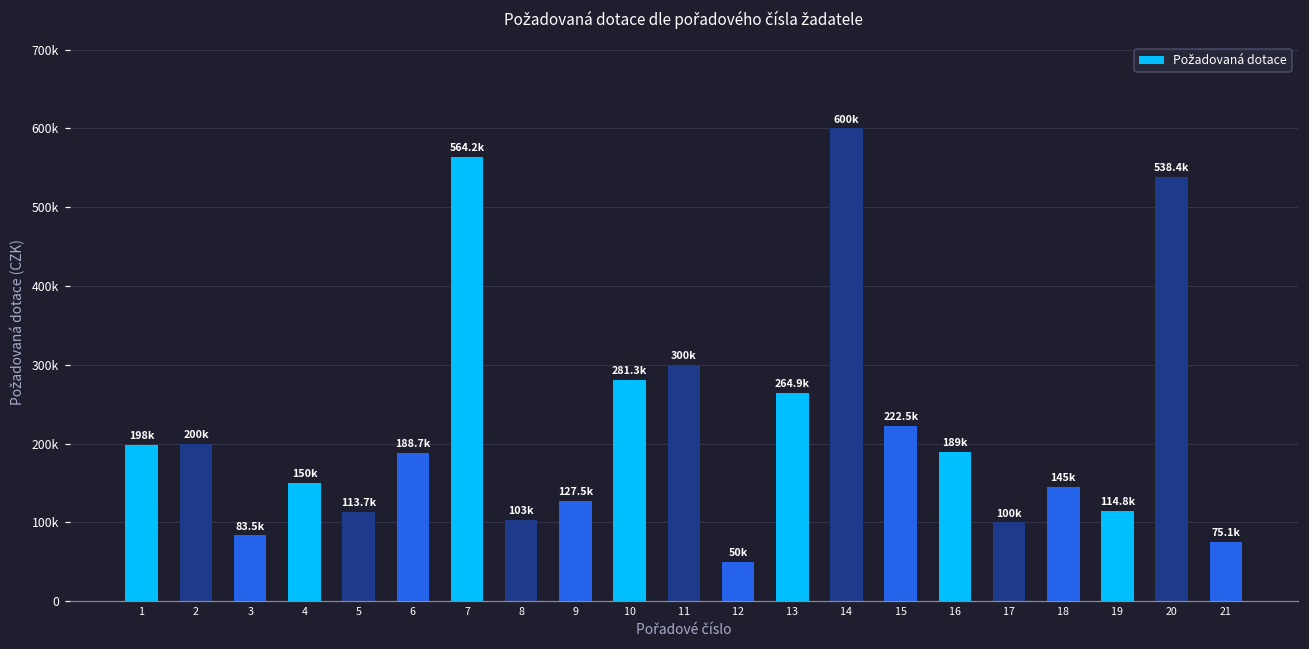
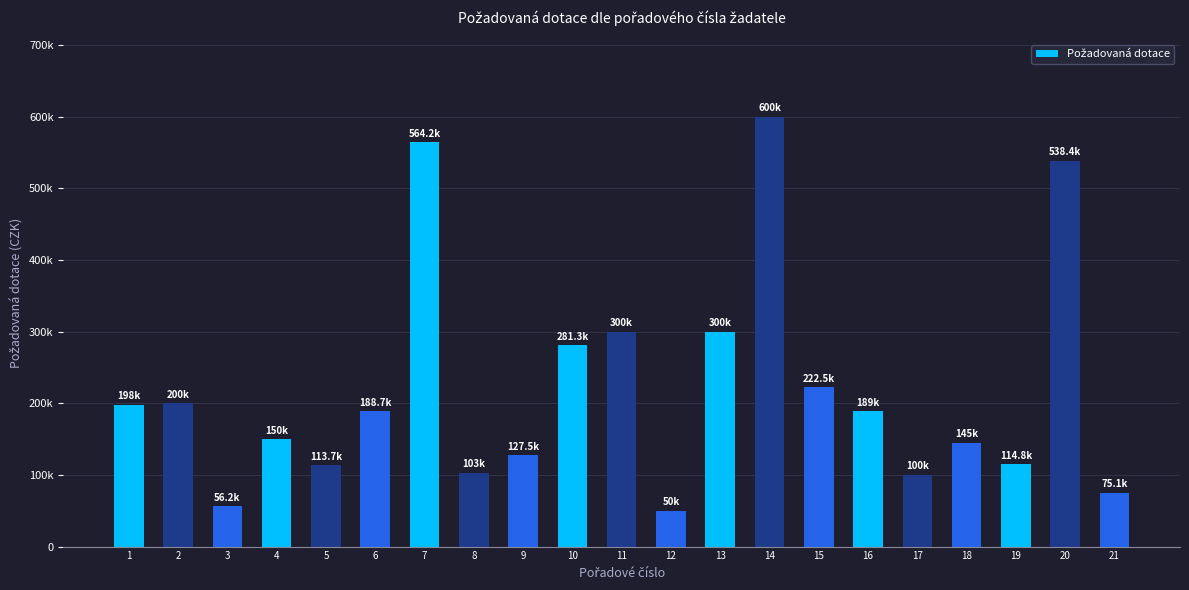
  {
    "1": "198k",
    "2": "200k",
-   "3": "83.5k",
+   "3": "56.2k",
    "4": "150k",
    "5": "113.7k",
    "6": "188.7k",
    "7": "564.2k",
    "8": "103k",
    "9": "127.5k",
    "10": "281.3k",
    "11": "300k",
    "12": "50k",
-   "13": "264.9k",
+   "13": "300k",
    "14": "600k",
    "15": "222.5k",
    "16": "189k",
    "17": "100k",
    "18": "145k",
    "19": "114.8k",
    "20": "538.4k",
    "21": "75.1k"
  }
